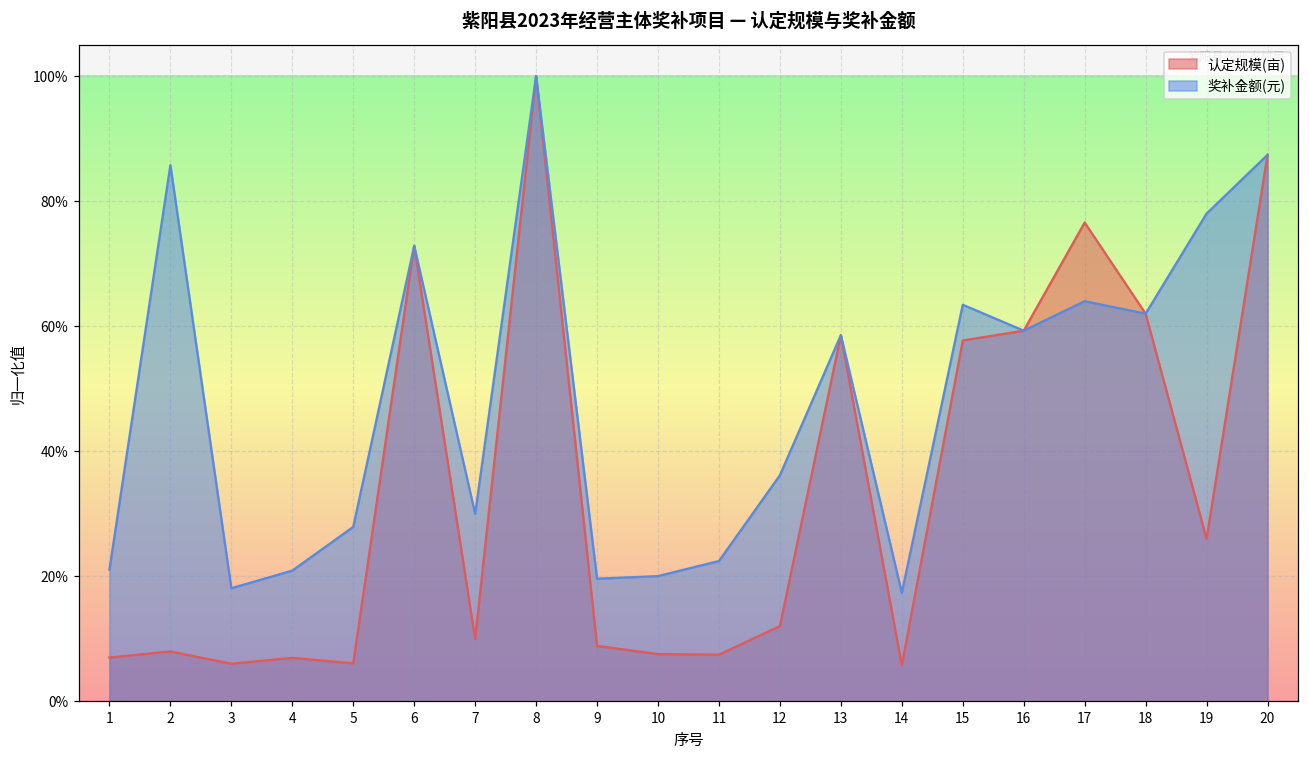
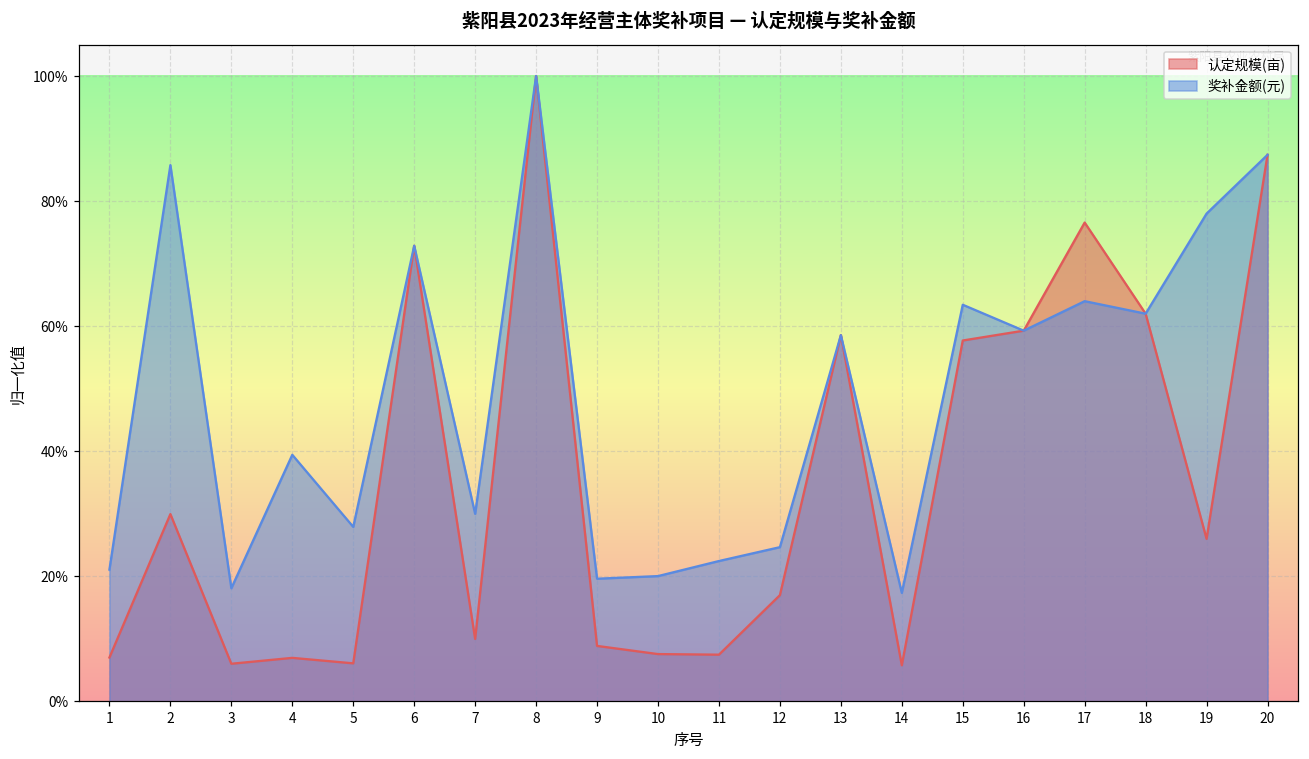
  {
    "认定规模(亩)": {
      "1": "7%",
-     "2": "8%",
+     "2": "30%",
      "3": "6%",
      "4": "7%",
      "5": "6%",
      "7": "10%",
      "9": "9%",
      "10": "8%",
      "11": "7%",
-     "12": "12%",
+     "12": "17%",
      "14": "6%",
      "15": "58%",
      "17": "77%",
      "19": "26%"
    },
    "奖补金额(元)": {
      "1": "21%",
      "2": "86%",
      "3": "18%",
-     "4": "21%",
+     "4": "39%",
      "5": "28%",
      "7": "30%",
      "9": "20%",
      "10": "20%",
      "11": "22%",
-     "12": "36%",
+     "12": "25%",
      "14": "17%",
      "15": "63%",
      "17": "64%",
      "19": "78%"
    }
  }
